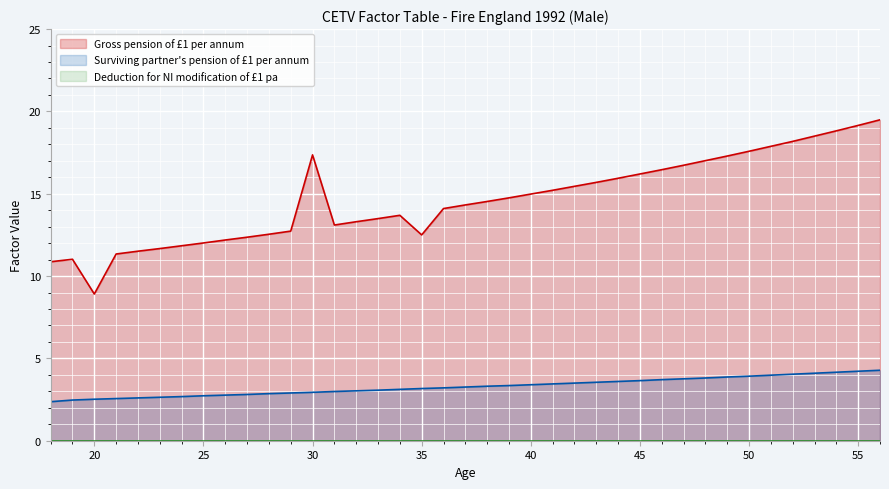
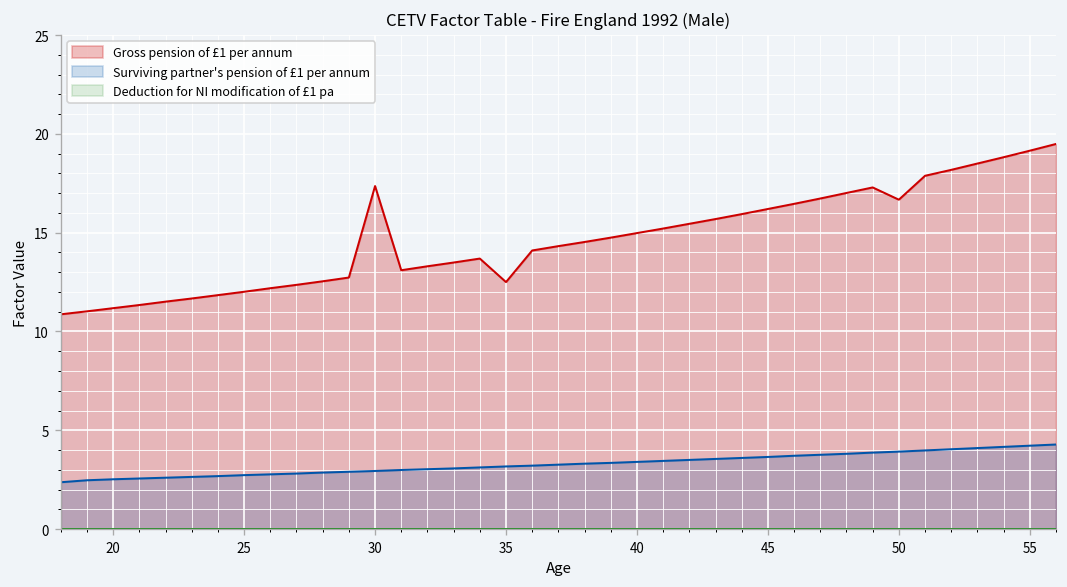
  {
    "Gross pension of £1 per annum": {
-     "20": 8.9,
+     "20": 11.2,
      "25": 12.0,
      "30": 17.4,
      "35": 12.5,
      "40": 15.0,
      "45": 16.2,
-     "50": 17.6,
+     "50": 16.7,
      "55": 19.2
    }
  }
